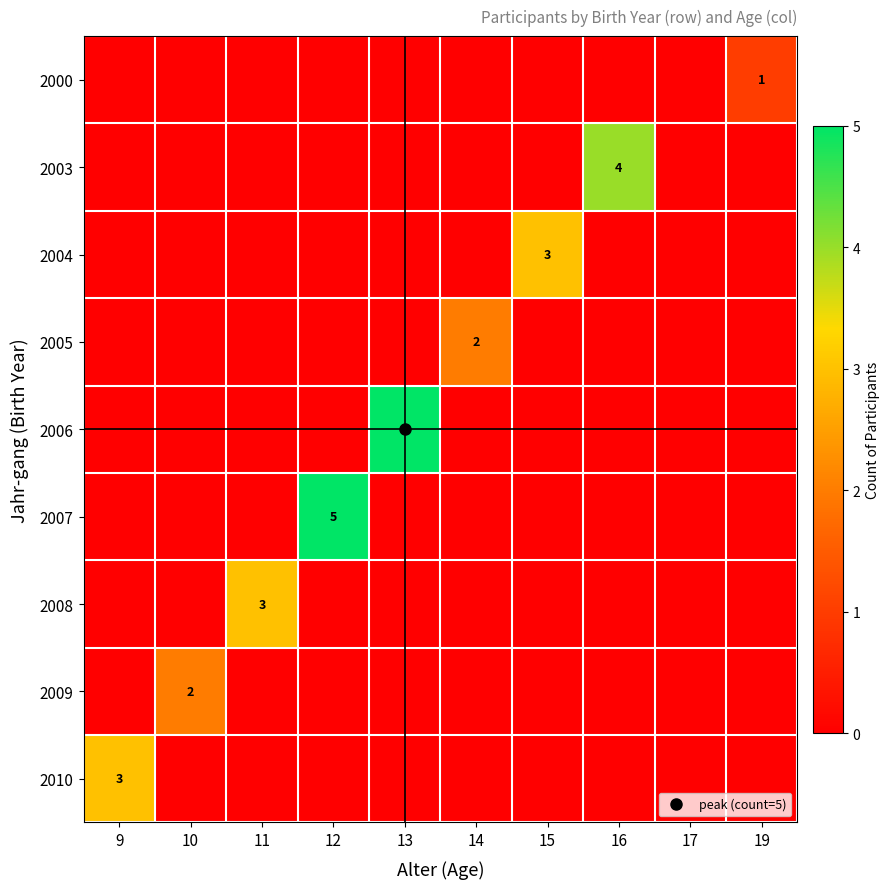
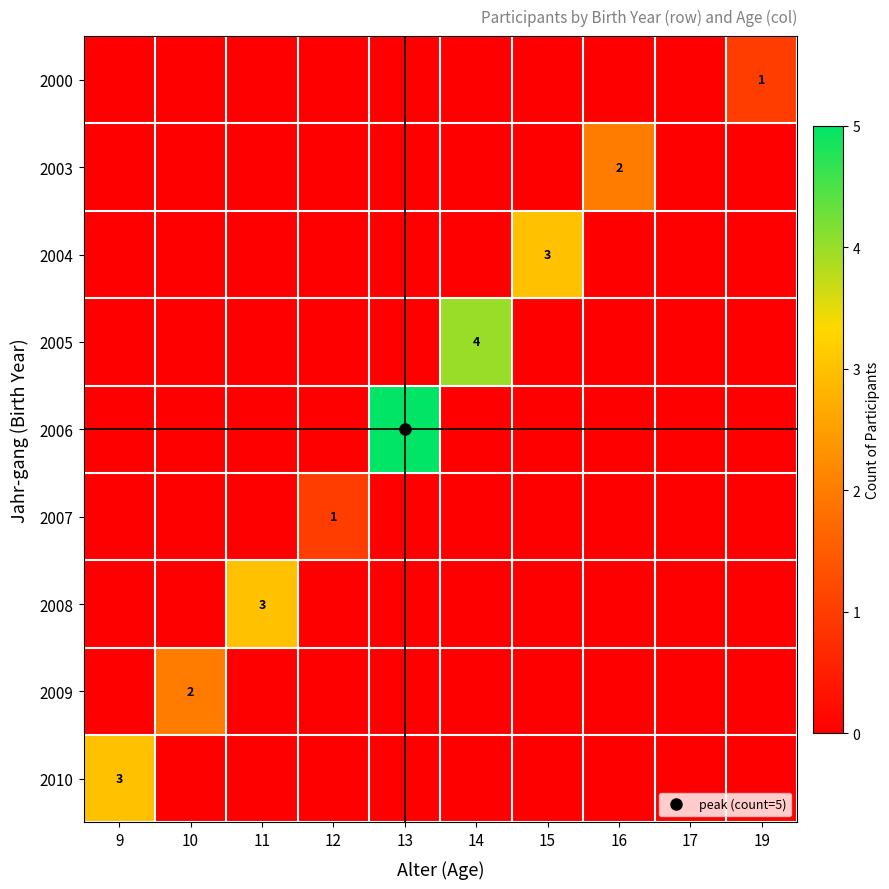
  {
    "2000": {
      "19": 1
    },
    "2003": {
-     "16": 4
+     "16": 2
    },
    "2004": {
      "15": 3
    },
    "2005": {
-     "14": 2
+     "14": 4
    },
    "2007": {
-     "12": 5
+     "12": 1
    },
    "2008": {
      "11": 3
    },
    "2009": {
      "10": 2
    },
    "2010": {
      "9": 3
    }
  }
